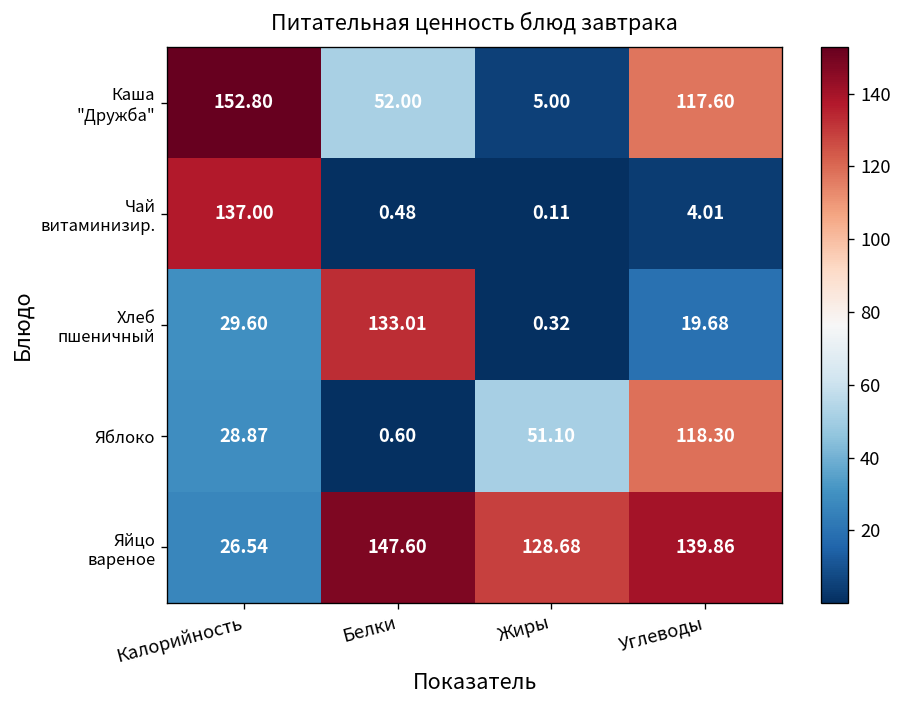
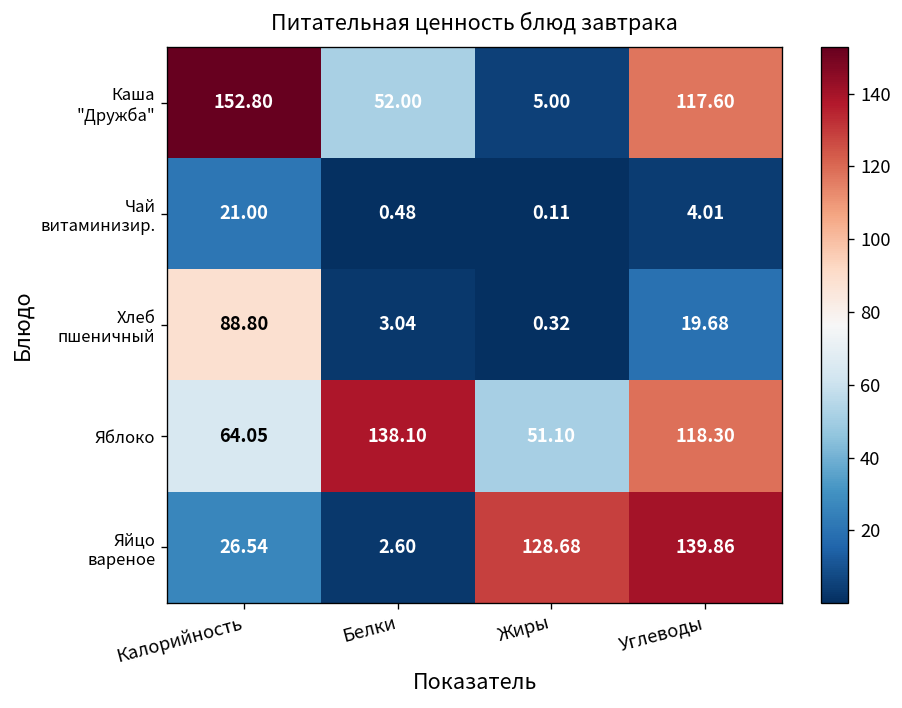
  {
    "Каша \"Дружба\"": {
      "Калорийность": 152.80,
      "Белки": 52.00,
      "Жиры": 5.00,
      "Углеводы": 117.60
    },
    "Чай витаминизир.": {
-     "Калорийность": 137.00,
+     "Калорийность": 21.00,
      "Белки": 0.48,
      "Жиры": 0.11,
      "Углеводы": 4.01
    },
    "Хлеб пшеничный": {
-     "Калорийность": 29.60,
-     "Белки": 133.01,
+     "Калорийность": 88.80,
+     "Белки": 3.04,
      "Жиры": 0.32,
      "Углеводы": 19.68
    },
    "Яблоко": {
-     "Калорийность": 28.87,
-     "Белки": 0.60,
+     "Калорийность": 64.05,
+     "Белки": 138.10,
      "Жиры": 51.10,
      "Углеводы": 118.30
    },
    "Яйцо вареное": {
      "Калорийность": 26.54,
-     "Белки": 147.60,
+     "Белки": 2.60,
      "Жиры": 128.68,
      "Углеводы": 139.86
    }
  }
